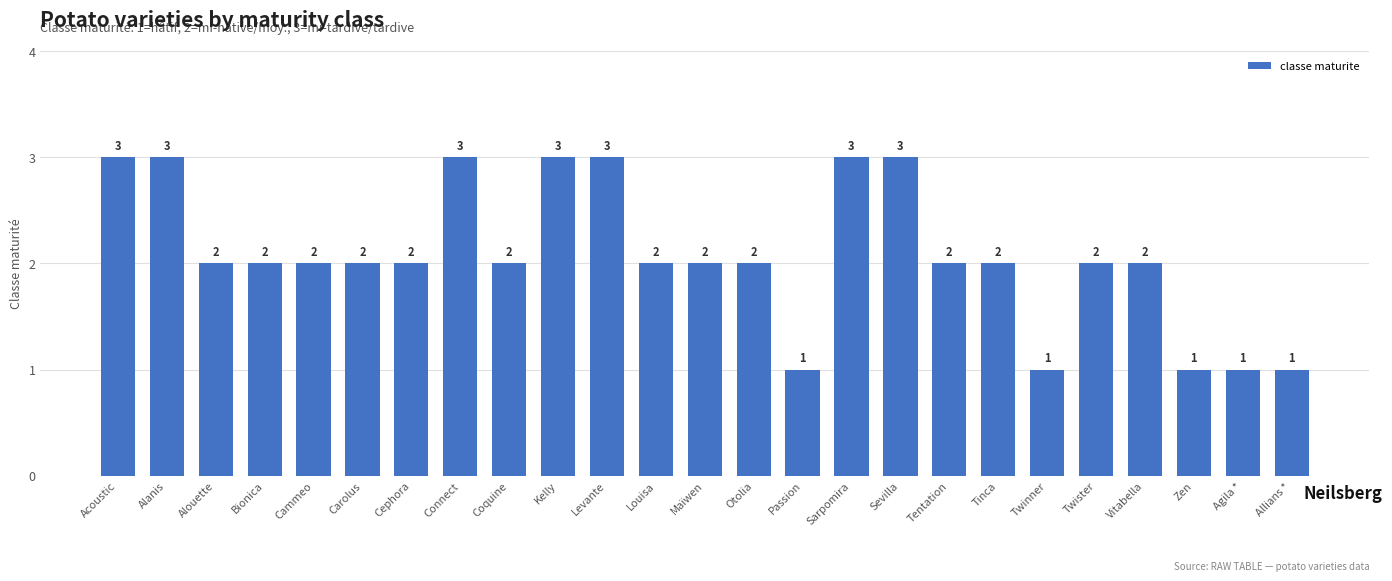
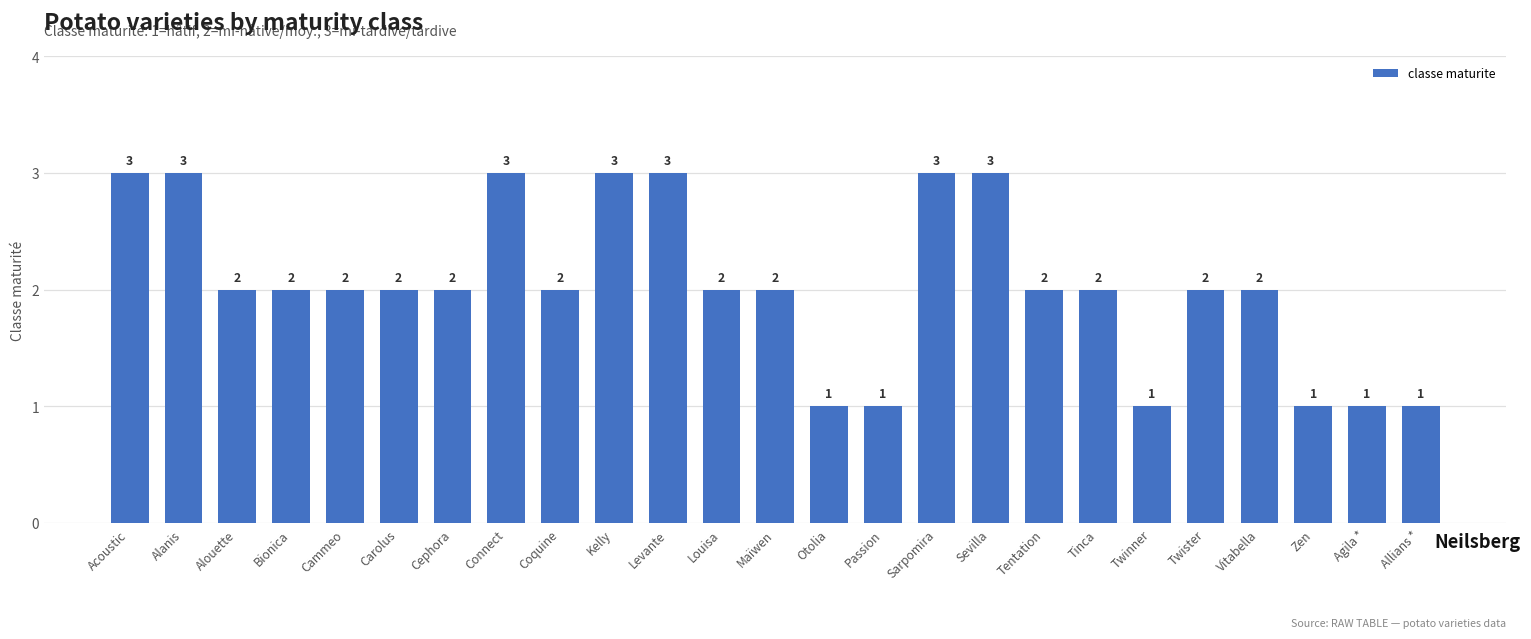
  {
    "Acoustic": 3,
    "Alanis": 3,
    "Alouette": 2,
    "Bionica": 2,
    "Cammeo": 2,
    "Carolus": 2,
    "Cephora": 2,
    "Connect": 3,
    "Coquine": 2,
    "Kelly": 3,
    "Levante": 3,
    "Louisa": 2,
    "Maïwen": 2,
-   "Otolia": 2,
+   "Otolia": 1,
    "Passion": 1,
    "Sarpomira": 3,
    "Sevilla": 3,
    "Tentation": 2,
    "Tinca": 2,
    "Twinner": 1,
    "Twister": 2,
    "Vitabella": 2,
    "Zen": 1,
    "Agila *": 1,
    "Allians *": 1
  }
